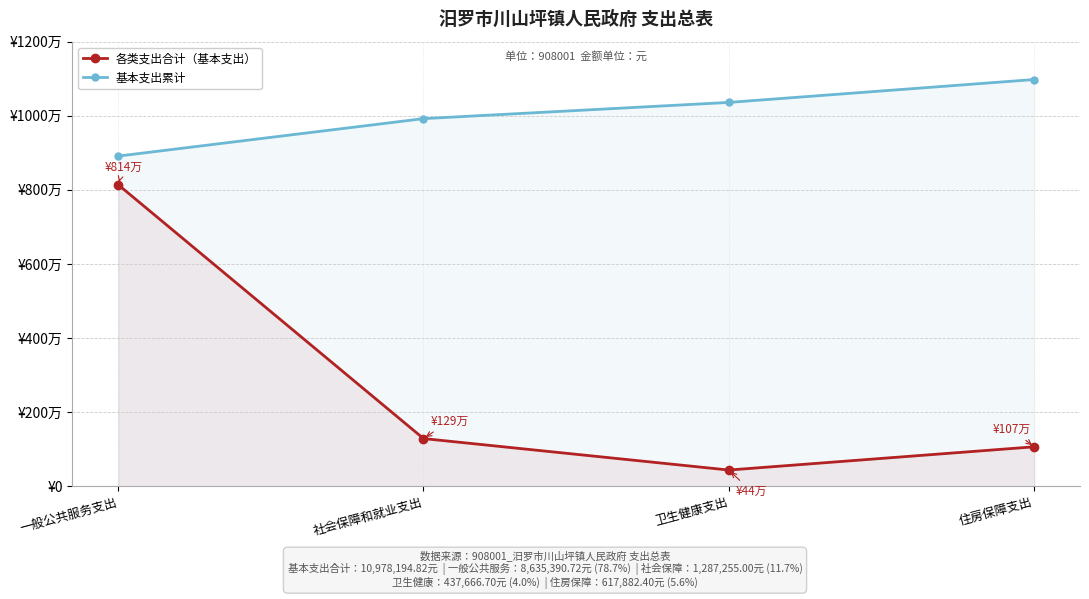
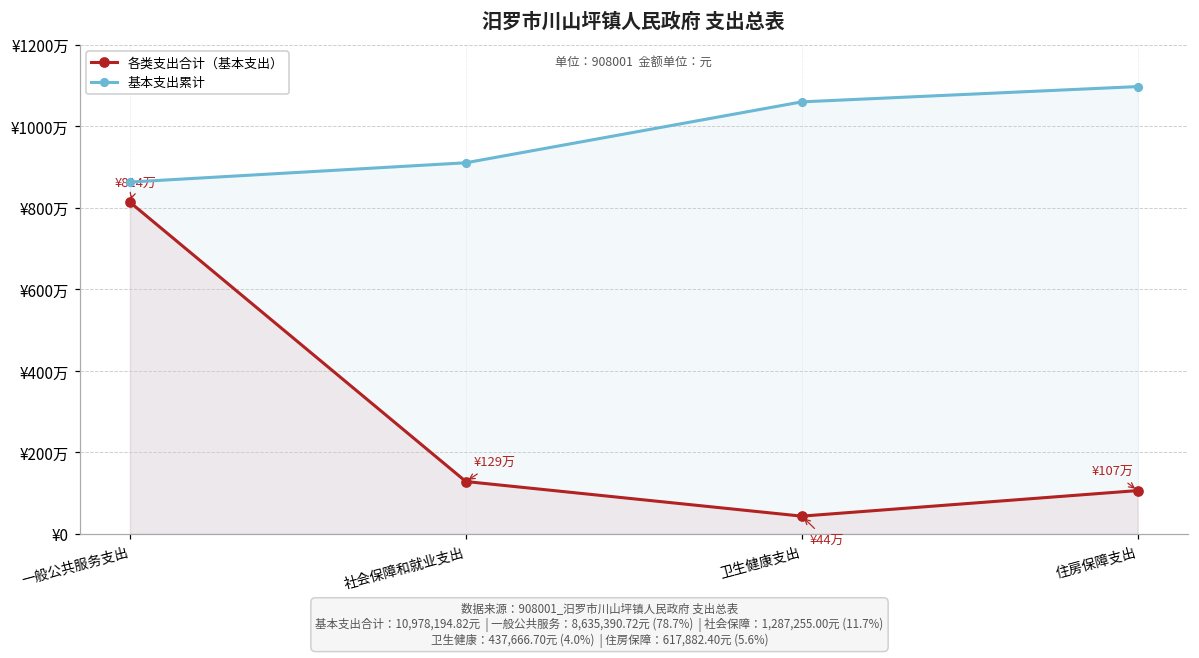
  {
    "各类支出合计（基本支出）": {
      "一般公共服务支出": "¥810万"
    },
    "基本支出累计": {
-     "一般公共服务支出": "¥890万",
-     "社会保障和就业支出": "¥990万",
-     "卫生健康支出": "¥1040万",
+     "一般公共服务支出": "¥860万",
+     "社会保障和就业支出": "¥910万",
+     "卫生健康支出": "¥1060万",
      "住房保障支出": "¥1100万"
    }
  }
